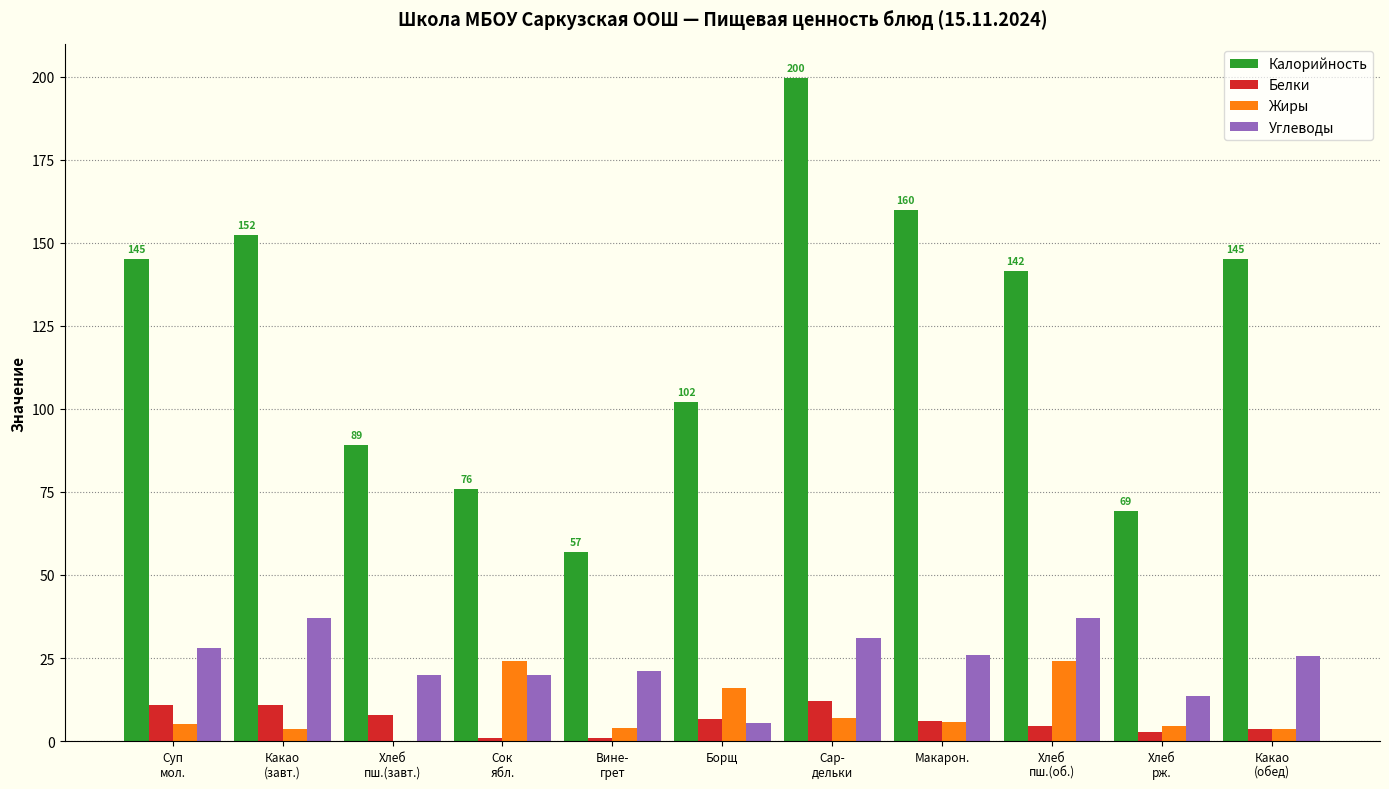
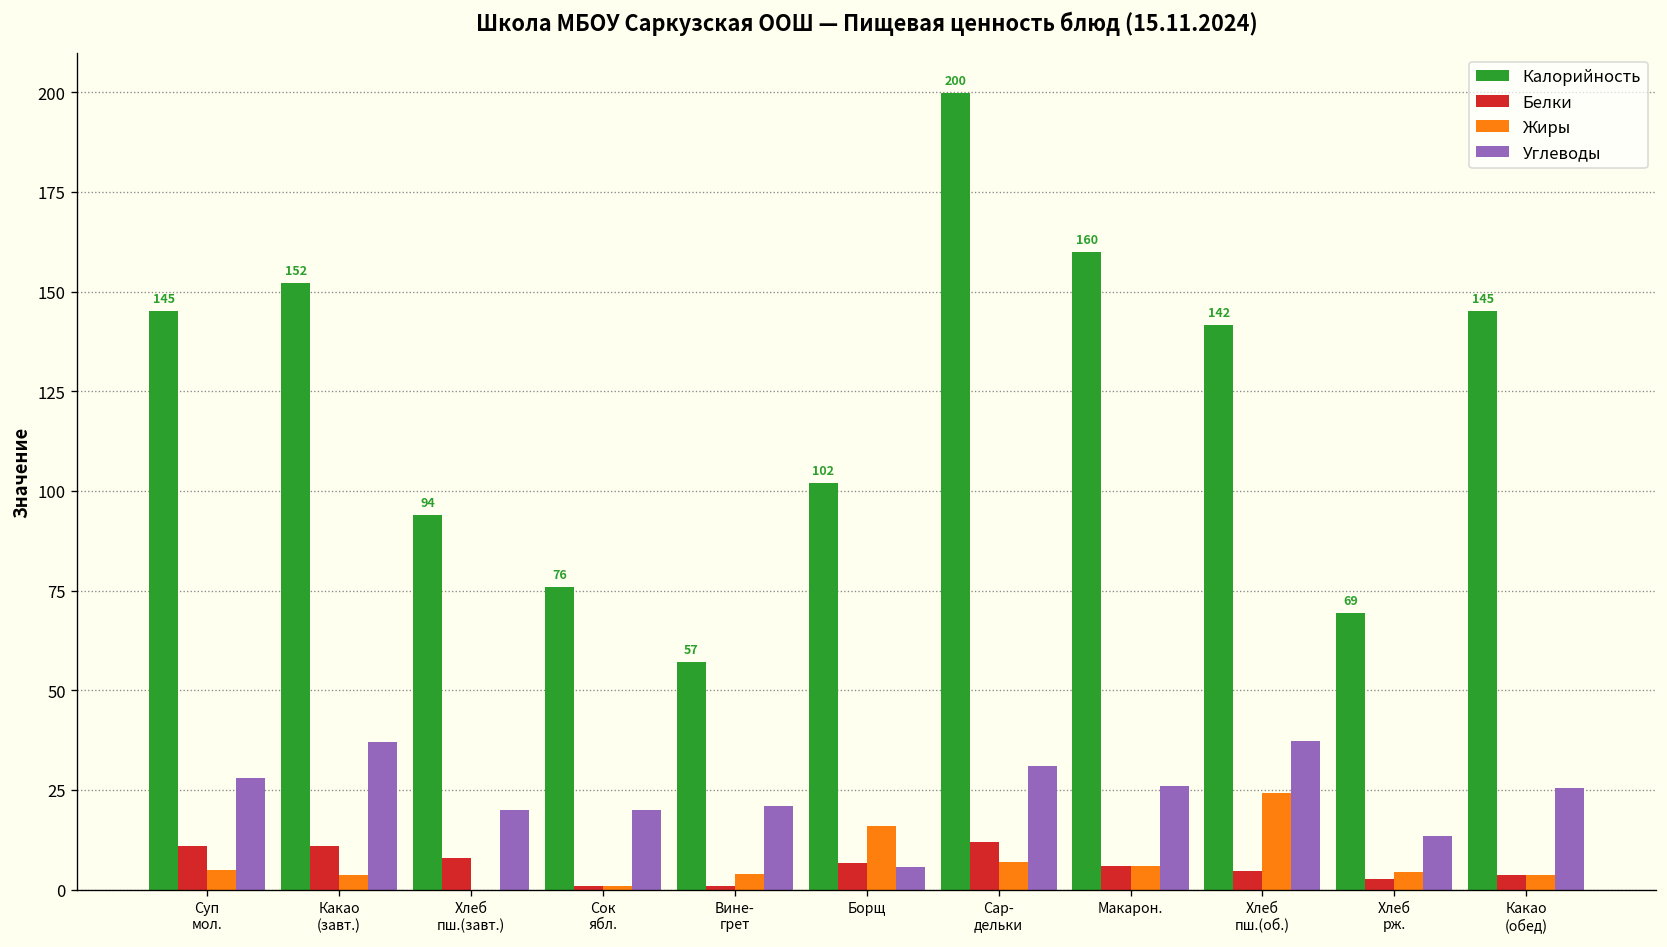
  {
    "Калорийность": {
      "Суп мол.": 145,
      "Какао (завт.)": 152,
-     "Хлеб пш.(завт.)": 89,
+     "Хлеб пш.(завт.)": 94,
      "Сок ябл.": 76,
      "Вине- грет": 57,
      "Борщ": 102,
      "Сар- дельки": 200,
      "Макарон.": 160,
      "Хлеб пш.(об.)": 142,
      "Хлеб рж.": 69,
      "Какао (обед)": 145
    },
    "Белки": {
      "Суп мол.": 11,
      "Какао (завт.)": 11,
      "Хлеб пш.(завт.)": 8,
      "Сок ябл.": 1,
      "Вине- грет": 1,
      "Борщ": 7,
      "Сар- дельки": 12,
      "Макарон.": 6,
      "Хлеб пш.(об.)": 5,
      "Хлеб рж.": 3,
      "Какао (обед)": 4
    },
    "Жиры": {
      "Суп мол.": 5,
      "Какао (завт.)": 4,
      "Хлеб пш.(завт.)": 0,
-     "Сок ябл.": 24,
+     "Сок ябл.": 1,
      "Вине- грет": 4,
      "Борщ": 16,
      "Сар- дельки": 7,
      "Макарон.": 6,
      "Хлеб пш.(об.)": 24,
      "Хлеб рж.": 4,
      "Какао (обед)": 4
    },
    "Углеводы": {
      "Суп мол.": 28,
      "Какао (завт.)": 37,
      "Хлеб пш.(завт.)": 20,
      "Сок ябл.": 20,
      "Вине- грет": 21,
      "Борщ": 6,
      "Сар- дельки": 31,
      "Макарон.": 26,
      "Хлеб пш.(об.)": 37,
      "Хлеб рж.": 14,
      "Какао (обед)": 25
    }
  }
